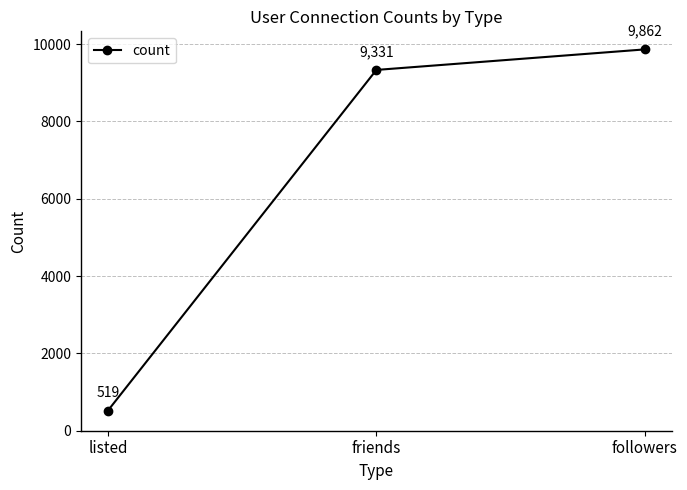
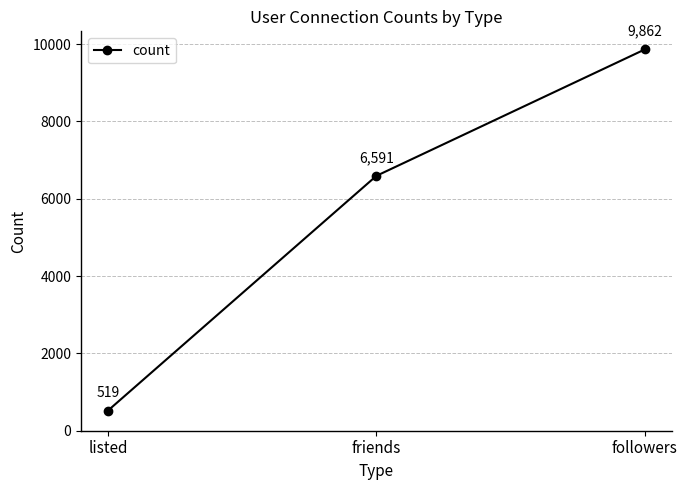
  {
    "listed": "519",
-   "friends": "9,331",
+   "friends": "6,591",
    "followers": "9,862"
  }
